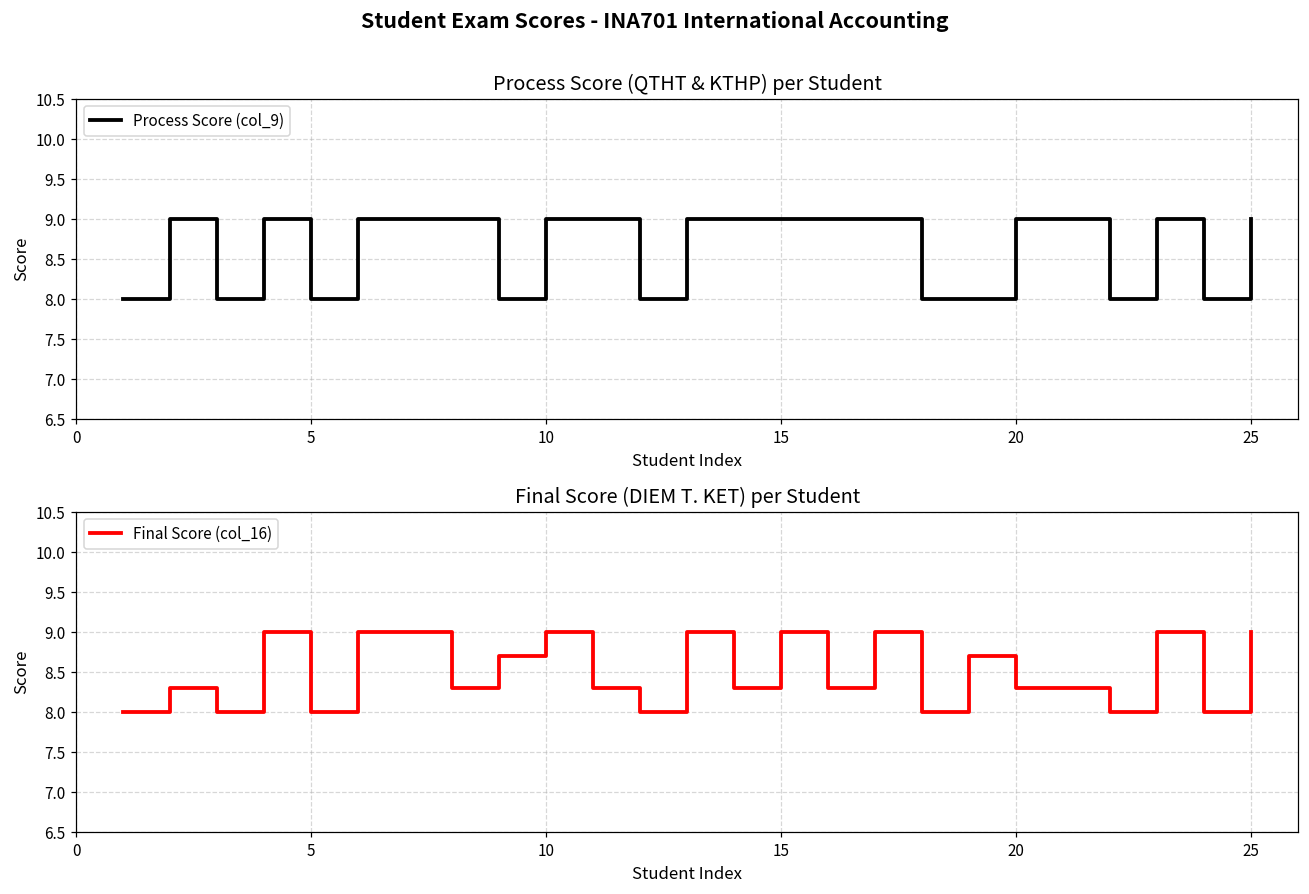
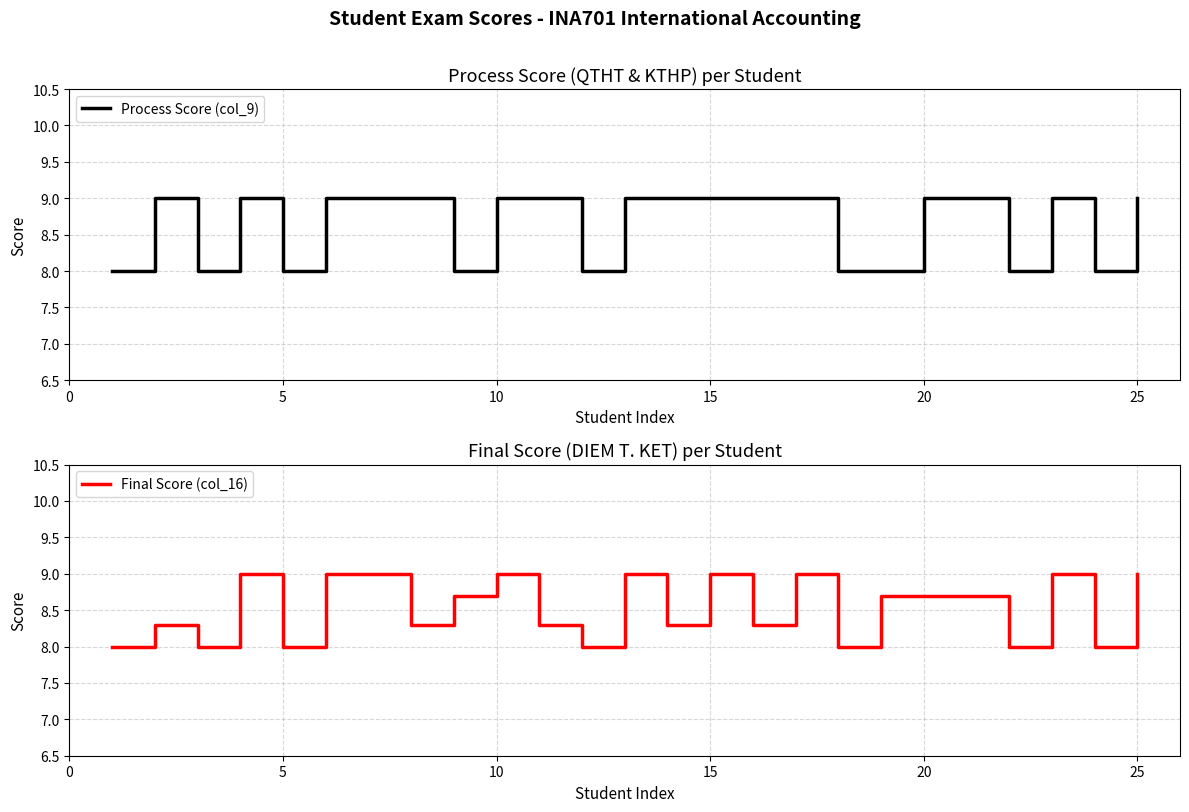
  {
    "Process Score (QTHT & KTHP) per Student": {
      "5": 8.0,
      "10": 9.0,
      "15": 9.0,
      "20": 9.0,
      "25": 9.0
    },
    "Final Score (DIEM T. KET) per Student": {
      "5": 8.0,
      "10": 9.0,
      "15": 9.0,
-     "20": 8.3,
+     "20": 8.7,
      "25": 9.0
    }
  }
